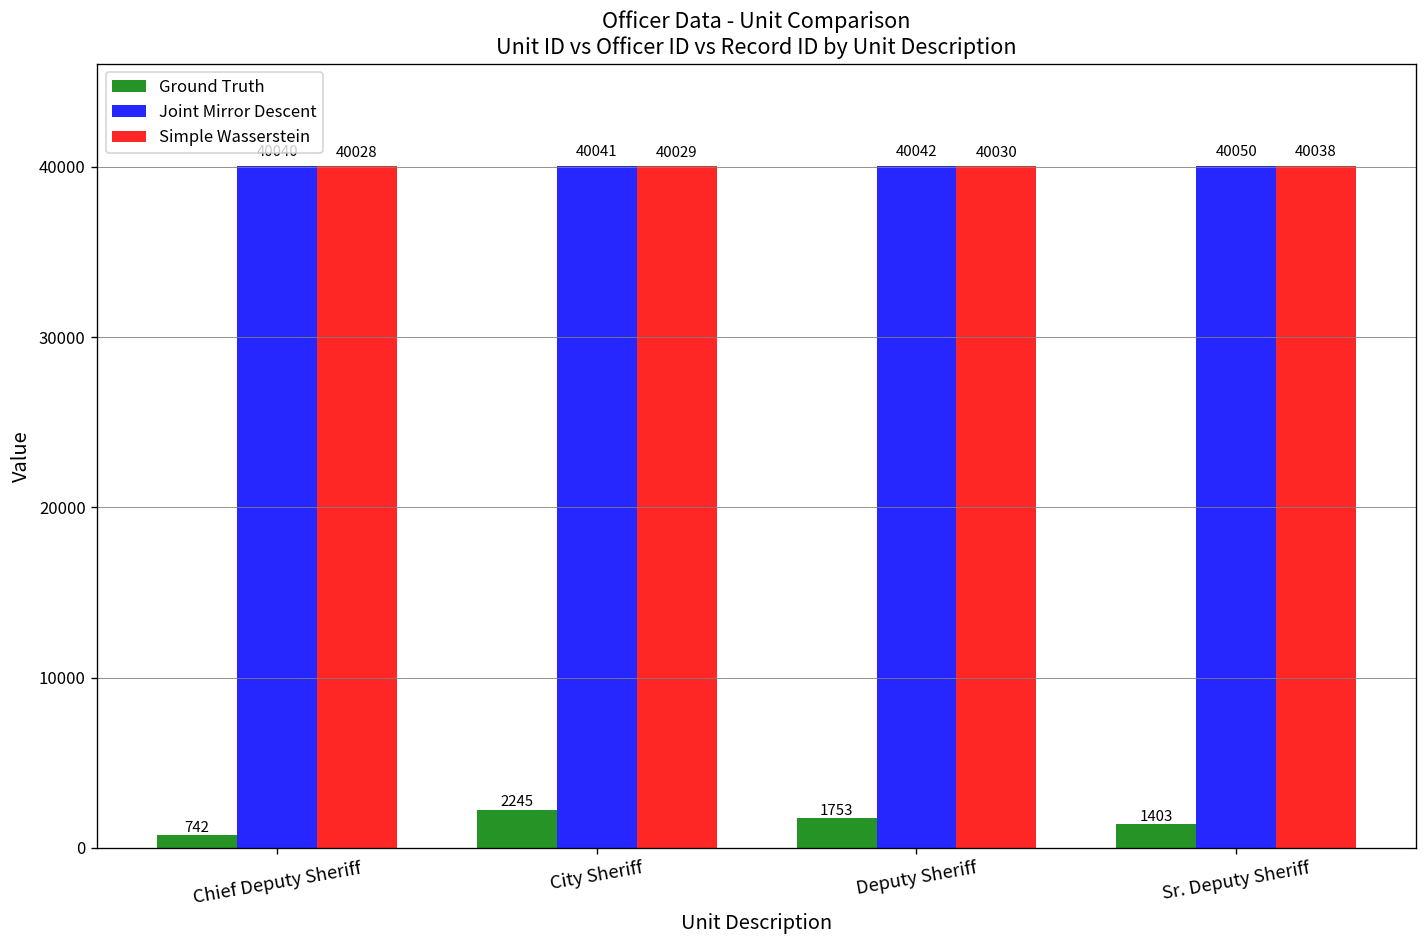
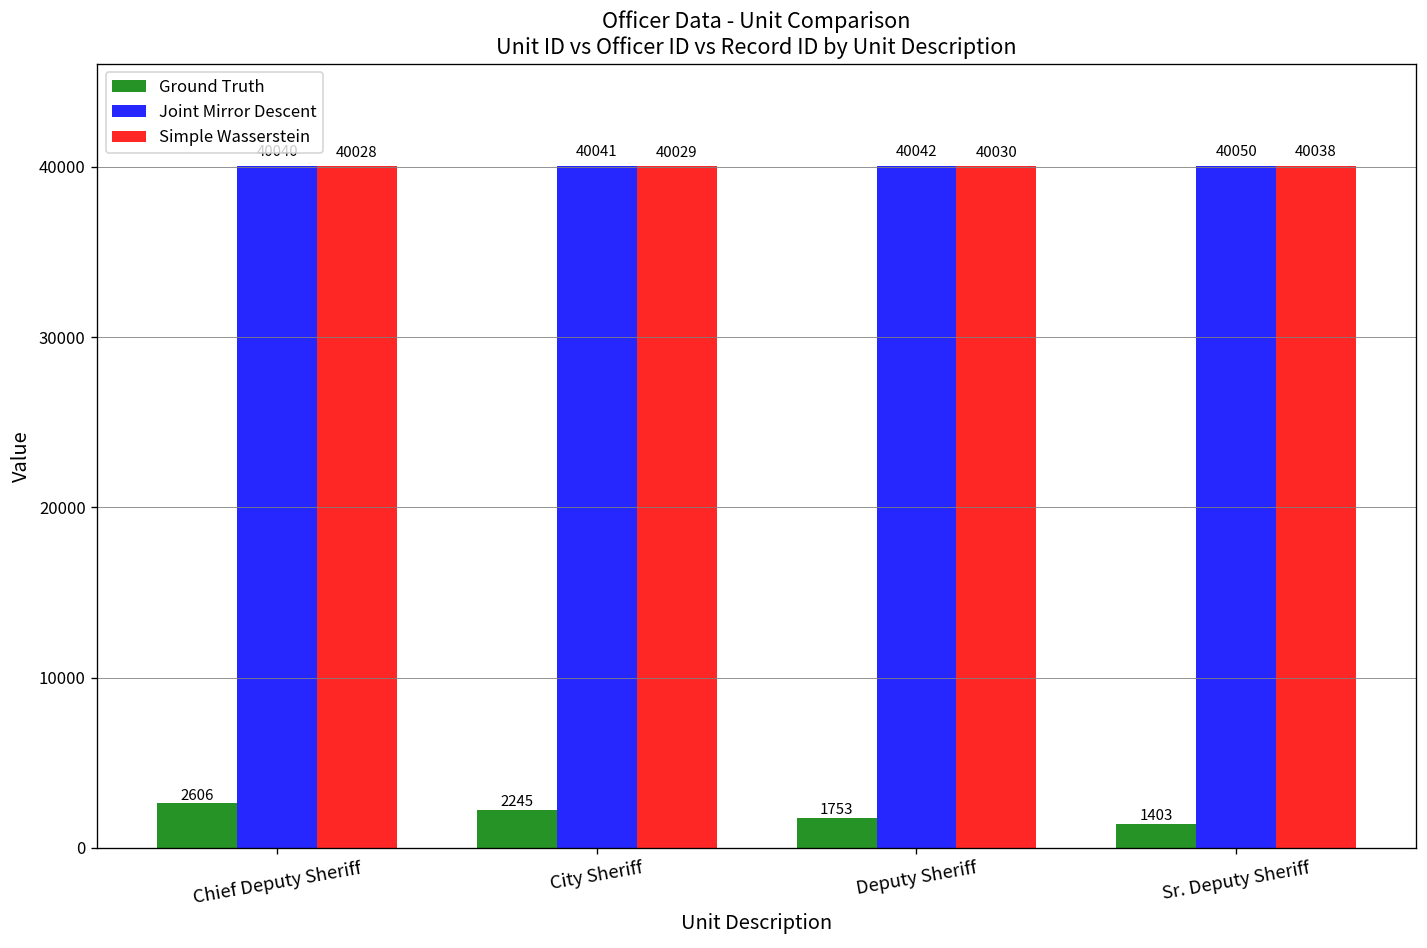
  {
    "Ground Truth": {
-     "Chief Deputy Sheriff": 742,
+     "Chief Deputy Sheriff": 2606,
      "City Sheriff": 2245,
      "Deputy Sheriff": 1753,
      "Sr. Deputy Sheriff": 1403
    },
    "Joint Mirror Descent": {
      "City Sheriff": 40041,
      "Deputy Sheriff": 40042,
      "Sr. Deputy Sheriff": 40050
    },
    "Simple Wasserstein": {
      "Chief Deputy Sheriff": 40028,
      "City Sheriff": 40029,
      "Deputy Sheriff": 40030,
      "Sr. Deputy Sheriff": 40038
    }
  }
